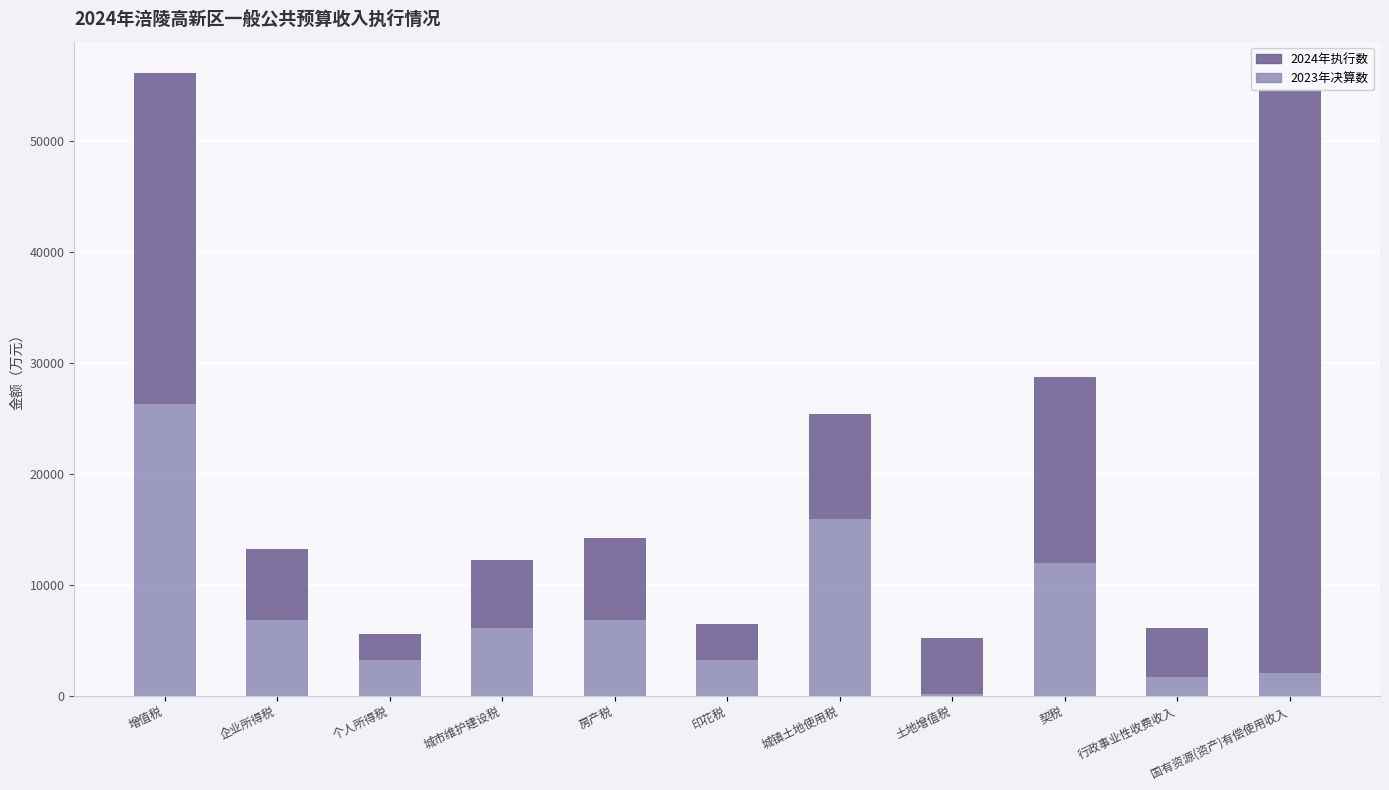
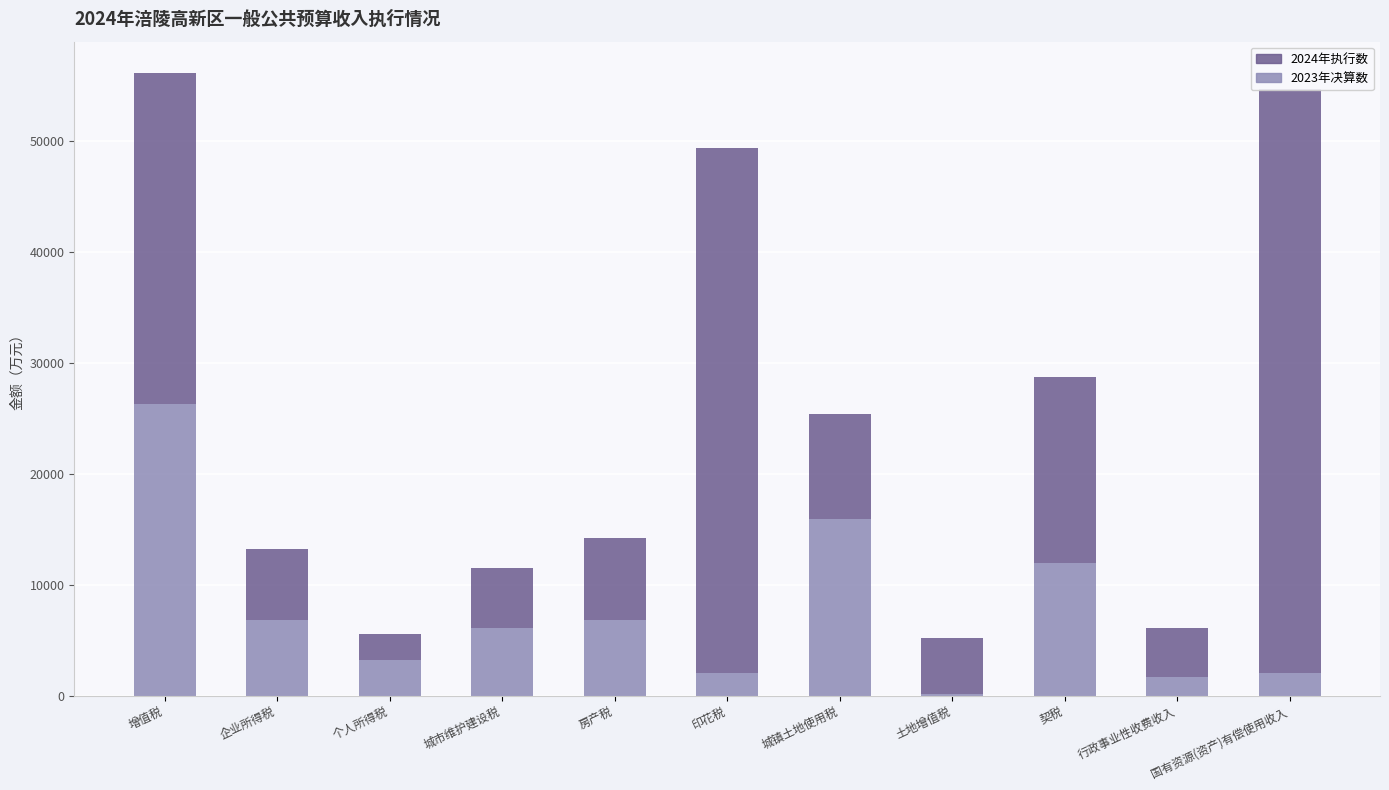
  {
    "2023年决算数": {
      "增值税": 26300,
      "企业所得税": 6800,
      "个人所得税": 3200,
      "城市维护建设税": 6100,
      "房产税": 6800,
-     "印花税": 3200,
+     "印花税": 2100,
      "城镇土地使用税": 15900,
      "契税": 11900,
      "行政事业性收费收入": 1700,
      "国有资源(资产)有偿使用收入": 2100
    },
    "2024年执行数": {
      "增值税": 29900,
      "企业所得税": 6500,
      "个人所得税": 2300,
-     "城市维护建设税": 6200,
+     "城市维护建设税": 5400,
      "房产税": 7400,
-     "印花税": 3200,
+     "印花税": 47400,
      "城镇土地使用税": 9500,
      "土地增值税": 5000,
      "契税": 16800,
      "行政事业性收费收入": 4400
    }
  }
